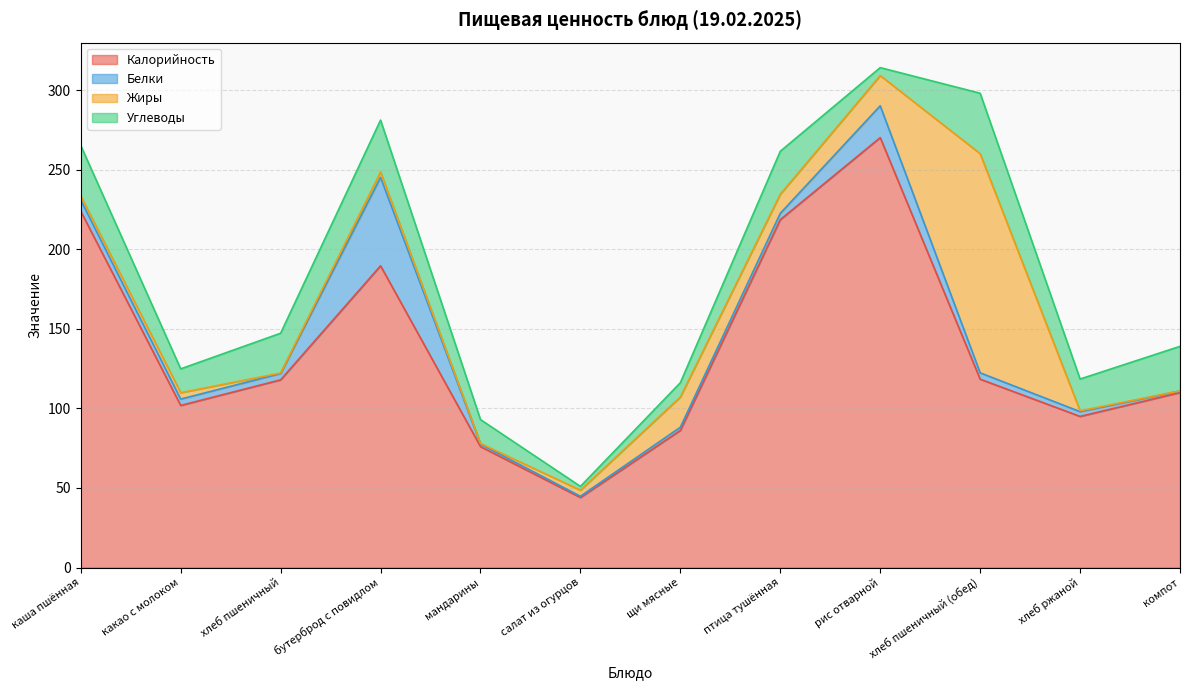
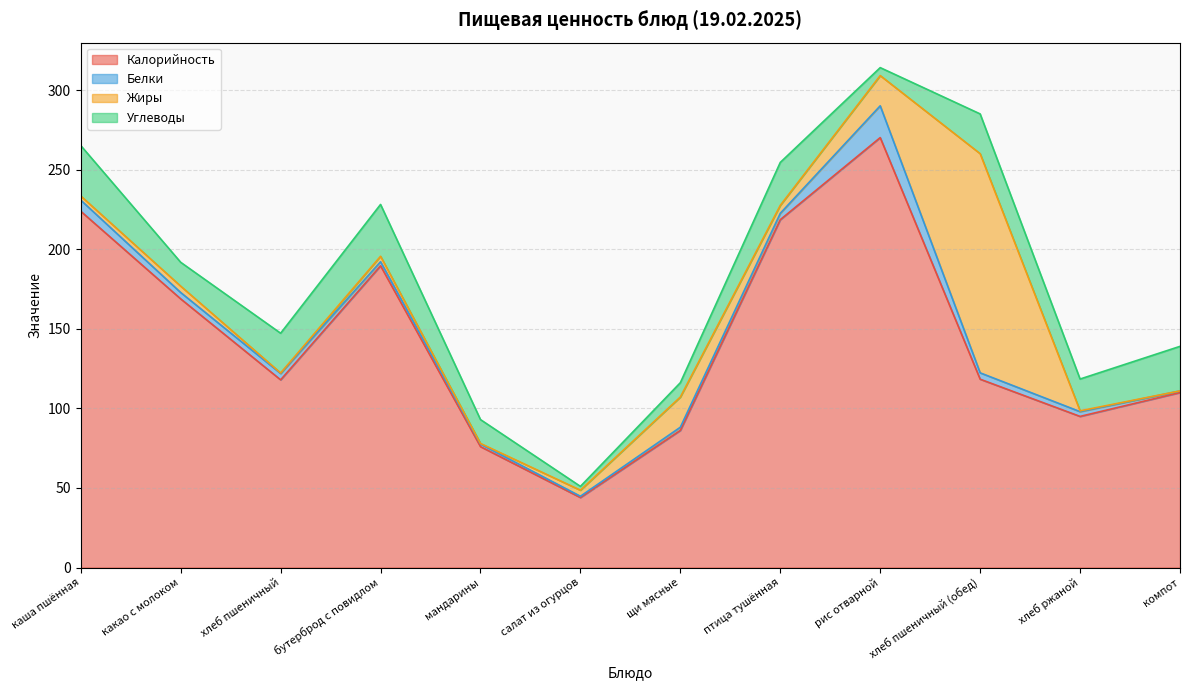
  {
    "Калорийность": {
      "каша пшённая": 224,
-     "какао с молоком": 102,
+     "какао с молоком": 169,
      "хлеб пшеничный": 118,
      "бутерброд с повидлом": 190,
      "щи мясные": 86,
      "птица тушённая": 219,
      "рис отварной": 270,
      "хлеб пшеничный (обед)": 118,
      "хлеб ржаной": 95
    },
    "Белки": {
      "каша пшённая": 7,
      "какао с молоком": 4,
-     "бутерброд с повидлом": 56,
+     "бутерброд с повидлом": 3,
      "щи мясные": 2,
      "птица тушённая": 4,
      "рис отварной": 20,
      "хлеб пшеничный (обед)": 4
    },
    "Жиры": {
      "каша пшённая": 3,
      "какао с молоком": 4,
      "бутерброд с повидлом": 3,
      "салат из огурцов": 4,
      "щи мясные": 19,
-     "птица тушённая": 12,
+     "птица тушённая": 5,
      "рис отварной": 19,
      "хлеб пшеничный (обед)": 138
    },
    "Углеводы": {
      "каша пшённая": 32,
      "какао с молоком": 15,
      "хлеб пшеничный": 25,
      "бутерброд с повидлом": 33,
      "мандарины": 15,
      "салат из огурцов": 2,
      "щи мясные": 9,
      "птица тушённая": 27,
      "рис отварной": 5,
-     "хлеб пшеничный (обед)": 38,
+     "хлеб пшеничный (обед)": 25,
      "хлеб ржаной": 20,
      "компот": 28
    }
  }
